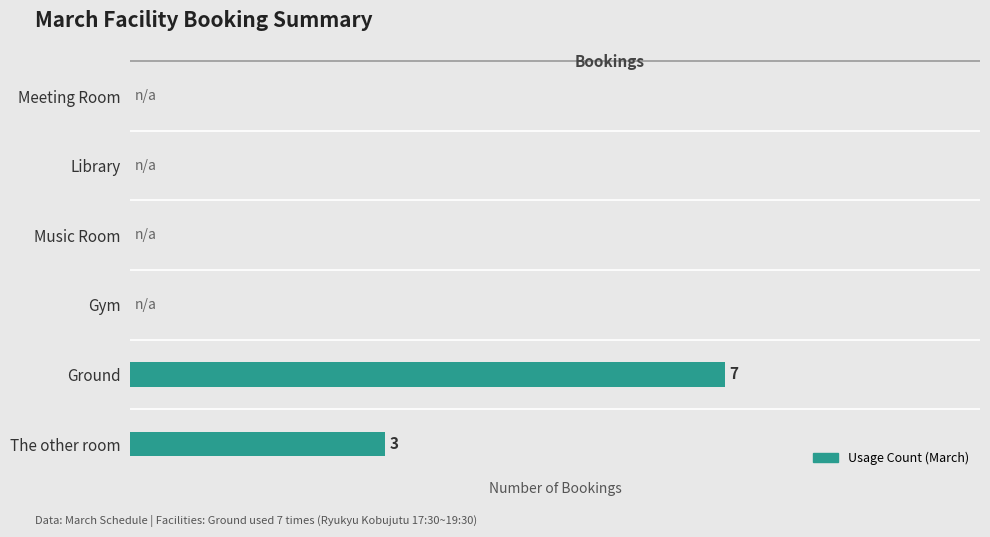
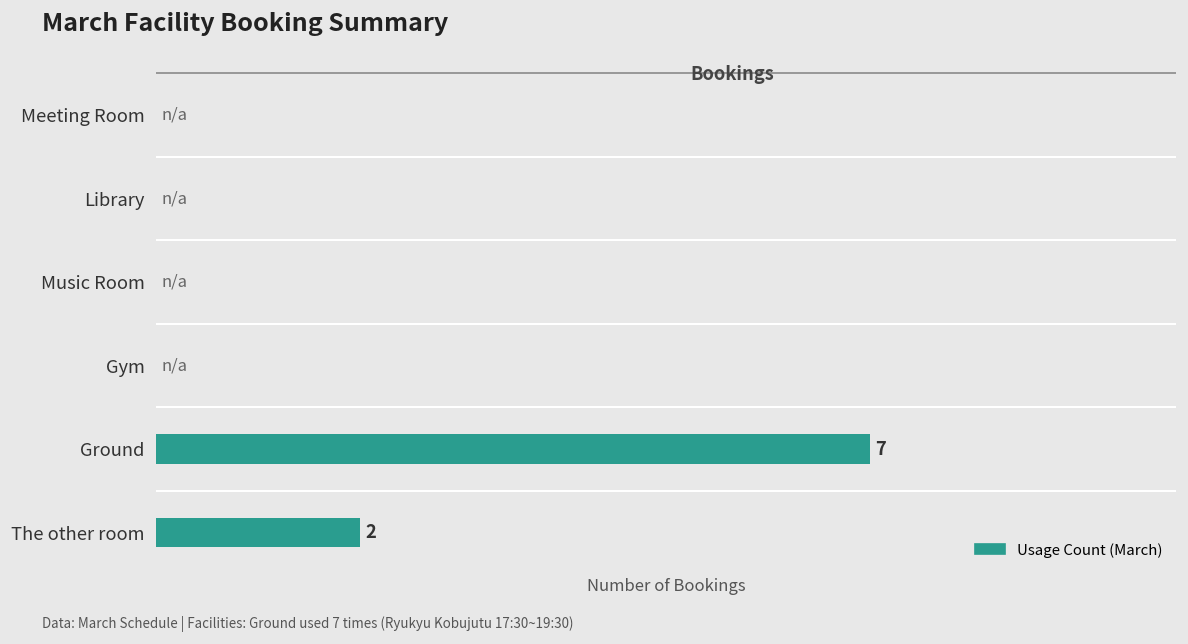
  {
    "Ground": 7,
-   "The other room": 3
+   "The other room": 2
  }
